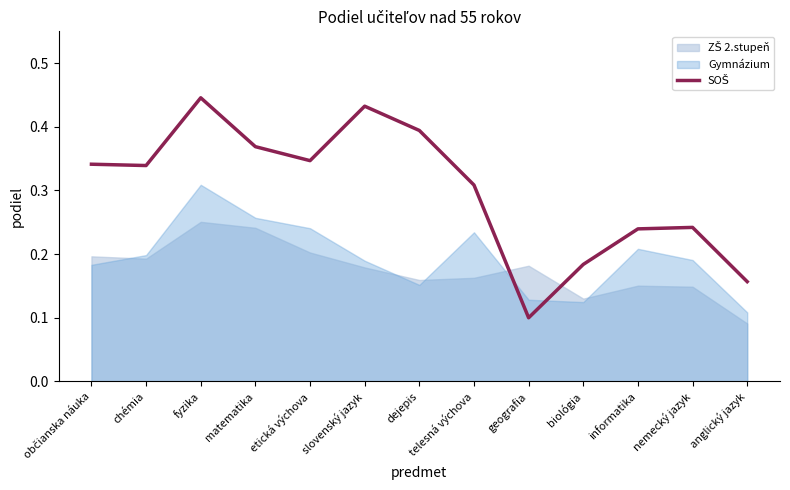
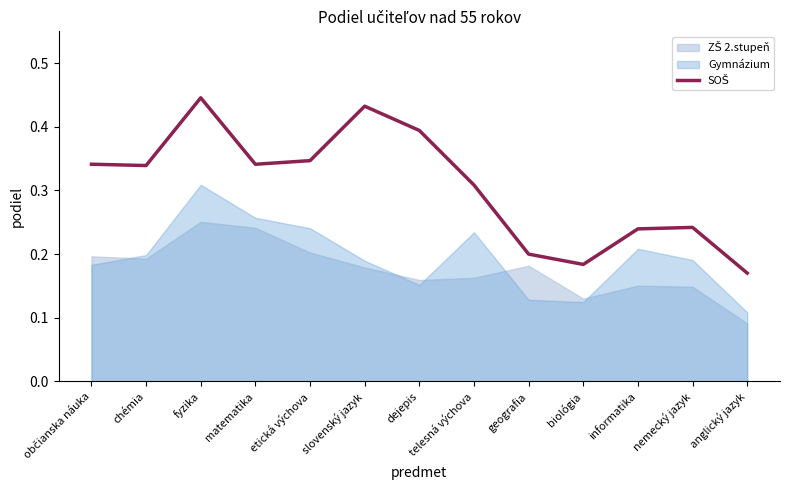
  {
    "SOŠ": {
      "občianska náuka": 0.34,
      "chémia": 0.34,
      "fyzika": 0.45,
-     "matematika": 0.37,
+     "matematika": 0.34,
      "etická výchova": 0.35,
      "slovenský jazyk": 0.43,
      "dejepis": 0.39,
      "telesná výchova": 0.31,
-     "geografia": 0.1,
+     "geografia": 0.2,
      "biológia": 0.18,
      "informatika": 0.24,
      "nemecký jazyk": 0.24,
-     "anglický jazyk": 0.16
+     "anglický jazyk": 0.17
    }
  }
